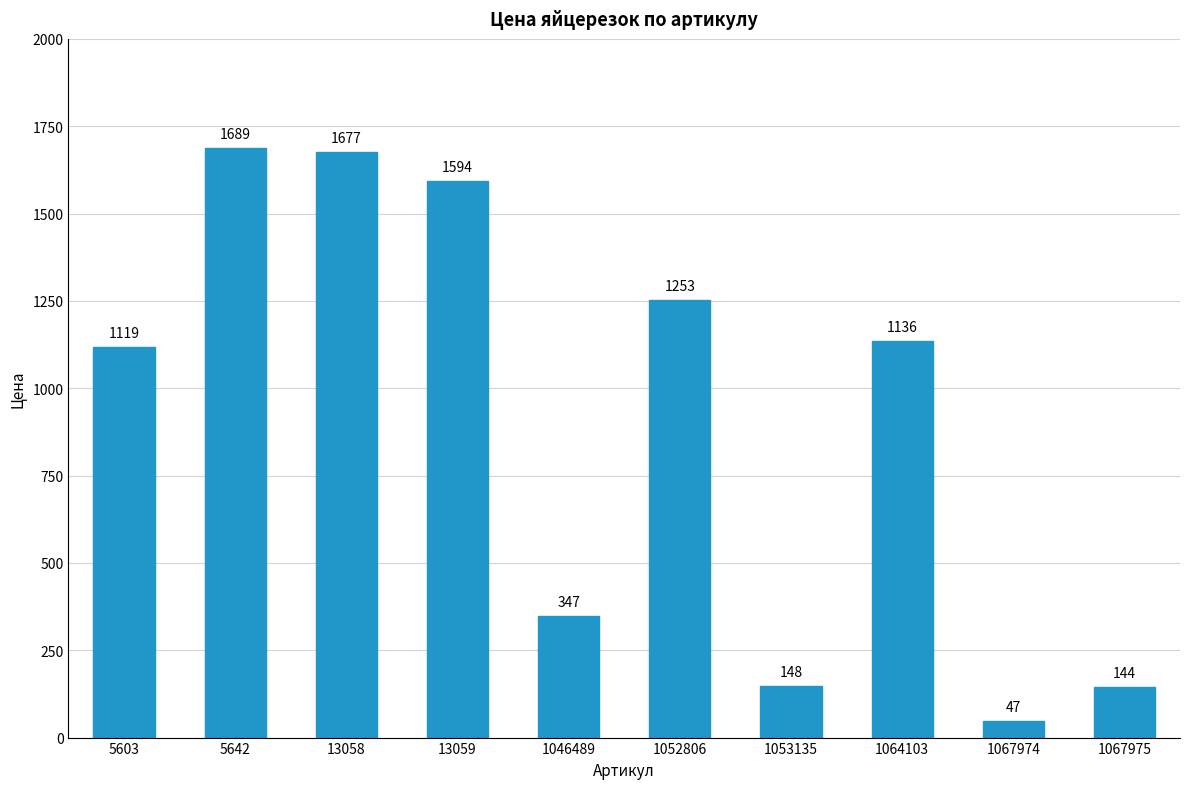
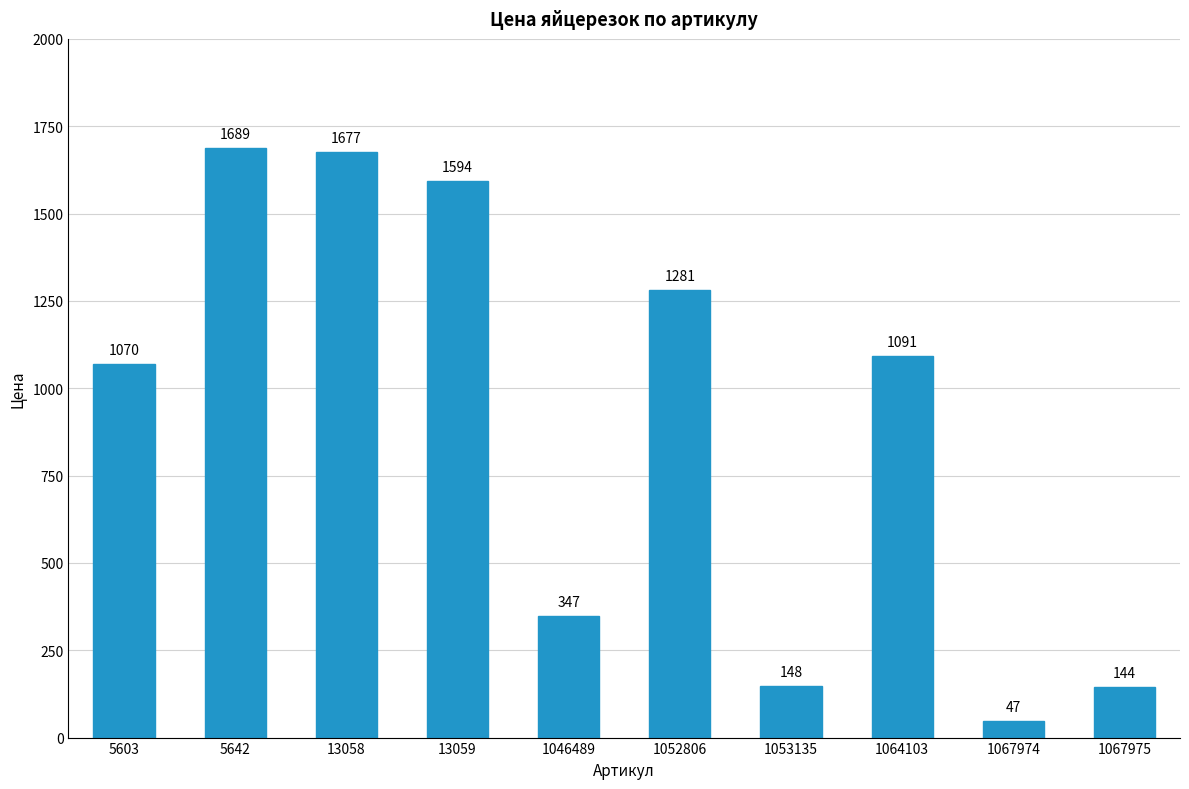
  {
-   "5603": 1119,
+   "5603": 1070,
    "5642": 1689,
    "13058": 1677,
    "13059": 1594,
    "1046489": 347,
-   "1052806": 1253,
+   "1052806": 1281,
    "1053135": 148,
-   "1064103": 1136,
+   "1064103": 1091,
    "1067974": 47,
    "1067975": 144
  }
